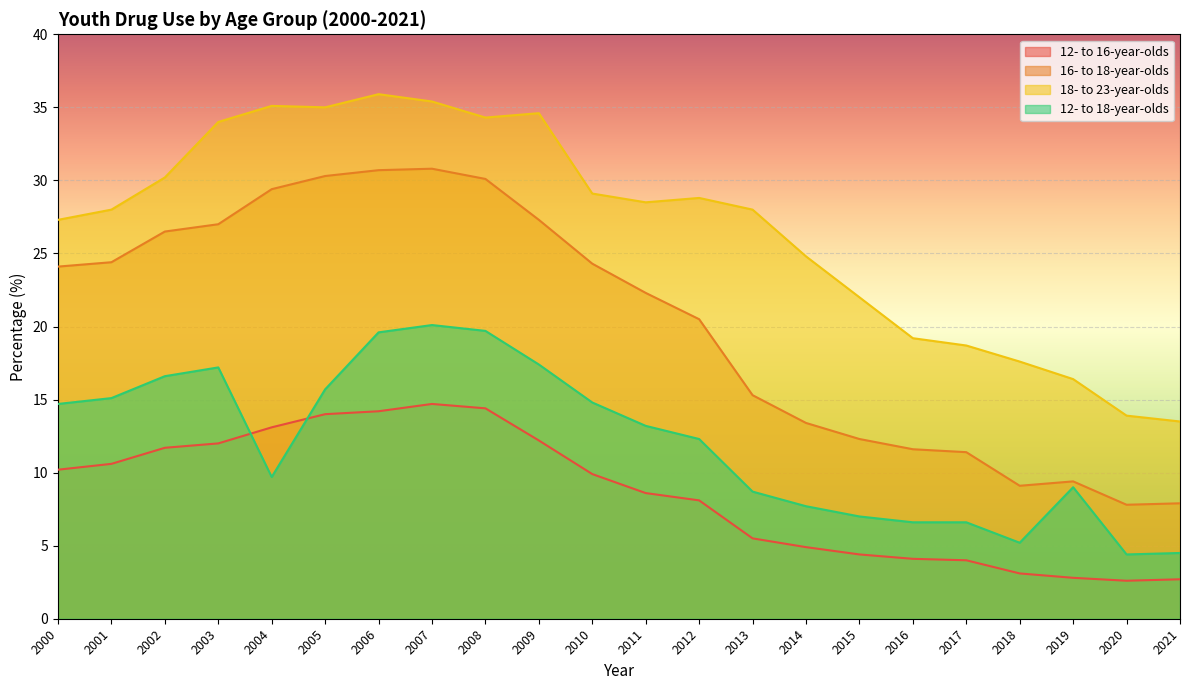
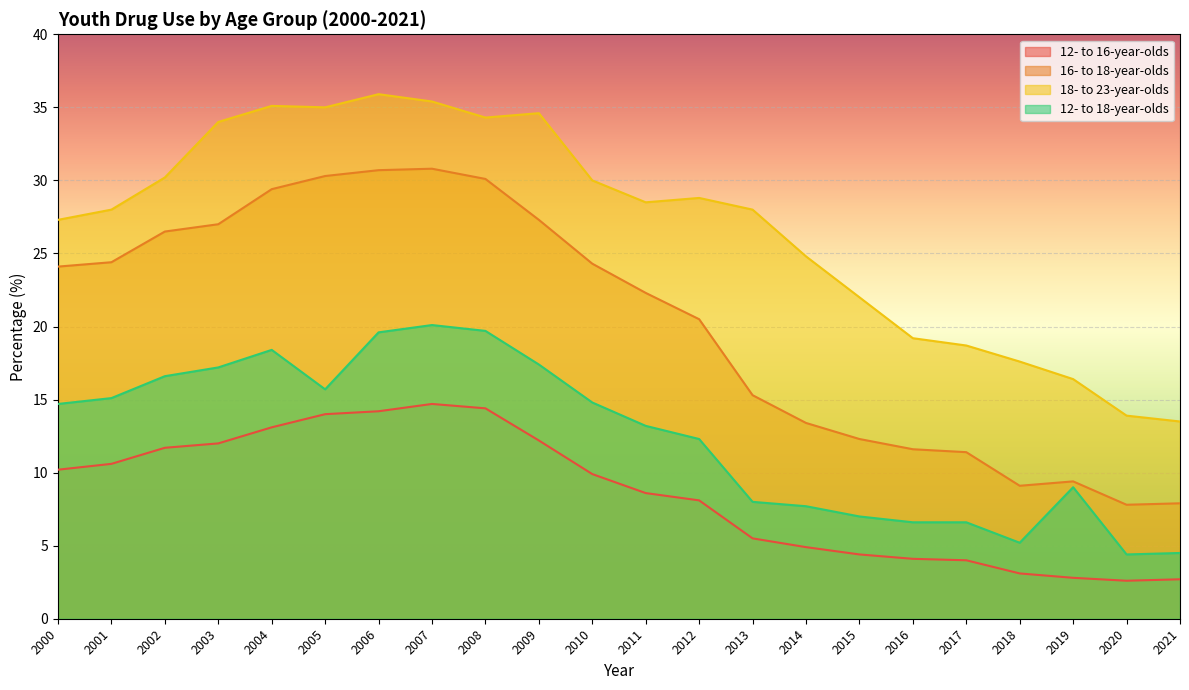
  {
    "18- to 23-year-olds": {
      "2000": 27.3,
      "2001": 28.0,
      "2002": 30.2,
      "2003": 34.0,
      "2004": 35.1,
      "2005": 35.0,
      "2006": 35.9,
      "2007": 35.4,
      "2008": 34.3,
      "2009": 34.6,
-     "2010": 29.1,
+     "2010": 30.0,
      "2011": 28.5,
      "2012": 28.8,
      "2013": 28.0,
      "2014": 24.8,
      "2015": 22.0,
      "2016": 19.2,
      "2017": 18.7,
      "2018": 17.6,
      "2019": 16.4,
      "2020": 13.9,
      "2021": 13.5
    },
    "12- to 18-year-olds": {
      "2000": 14.7,
      "2001": 15.1,
      "2002": 16.6,
      "2003": 17.2,
-     "2004": 9.7,
+     "2004": 18.4,
      "2005": 15.7,
      "2006": 19.6,
      "2007": 20.1,
      "2008": 19.7,
      "2009": 17.4,
      "2010": 14.8,
      "2011": 13.2,
      "2012": 12.3,
-     "2013": 8.7,
+     "2013": 8.0,
      "2014": 7.7,
      "2015": 7.0,
      "2016": 6.6,
      "2017": 6.6,
      "2018": 5.2,
      "2019": 9.0,
      "2020": 4.4,
      "2021": 4.5
    }
  }
